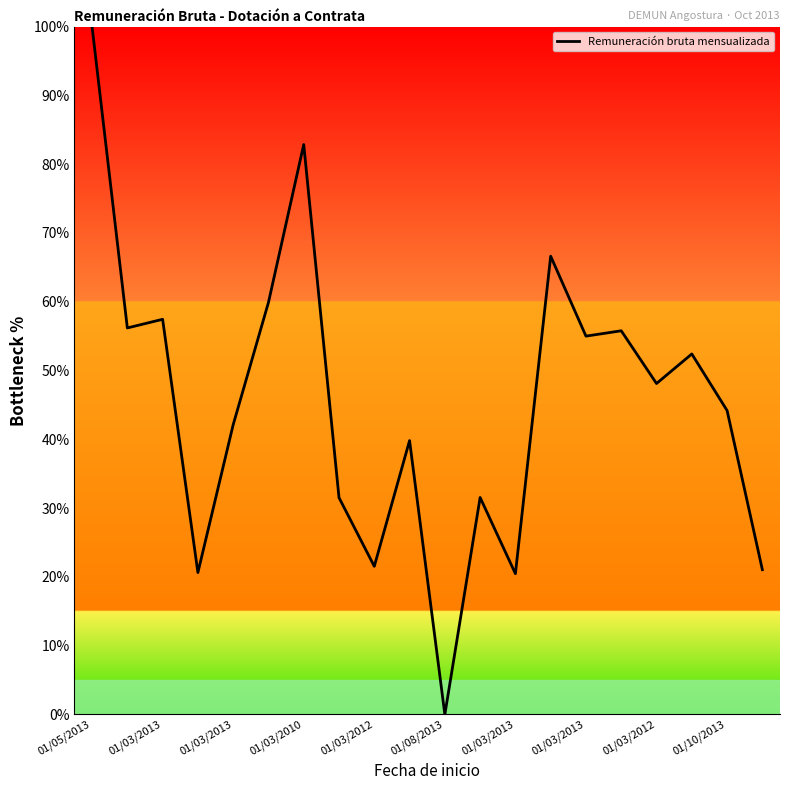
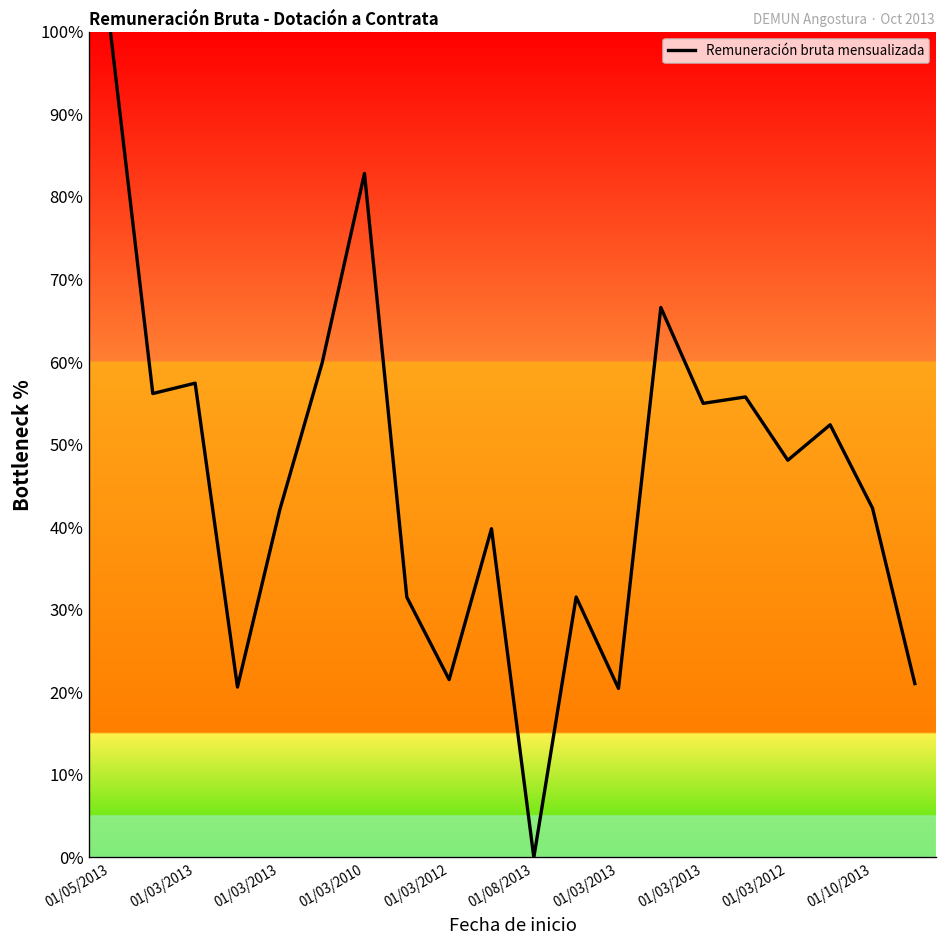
  {
    "01/03/2010": "83%",
-   "01/10/2013": "44%"
+   "01/10/2013": "42%"
  }
